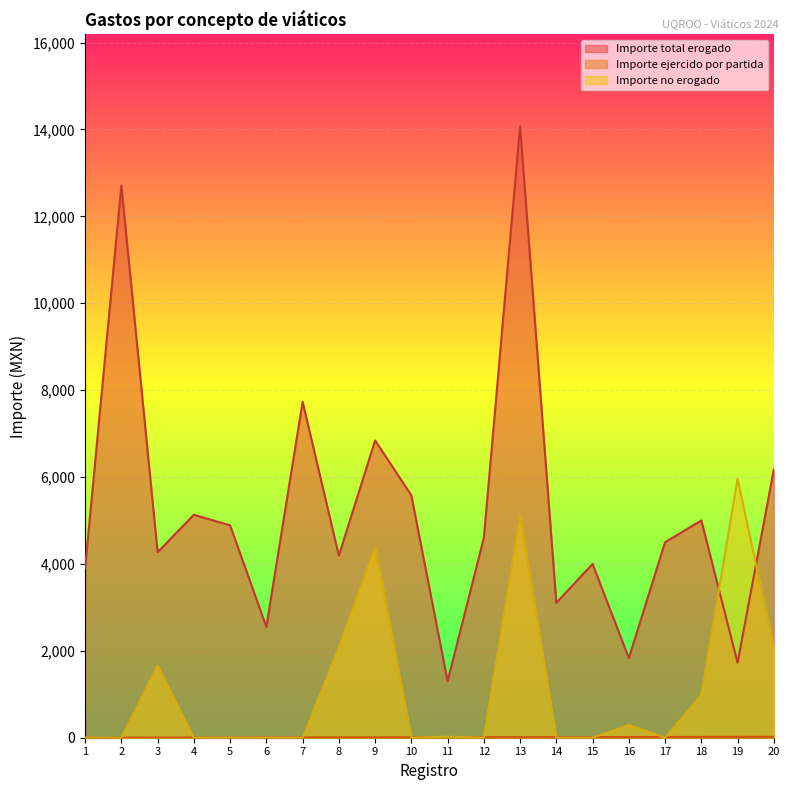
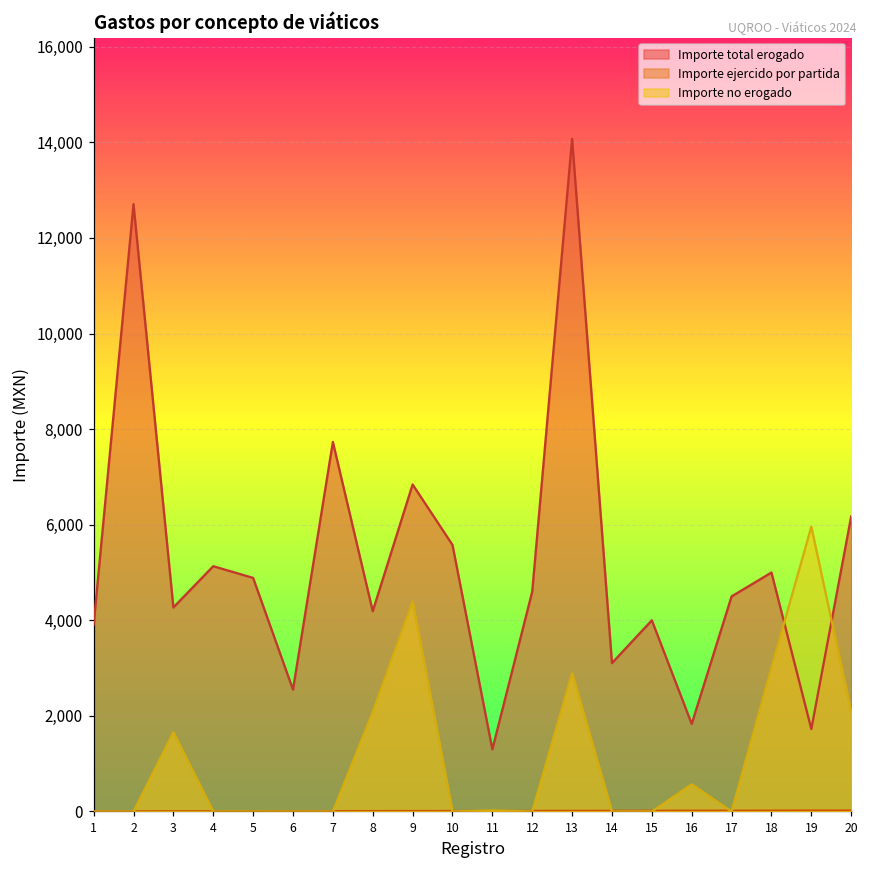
  {
    "Importe no erogado": {
      "3": "1,700",
      "8": "2,100",
      "9": "4,400",
-     "13": "5,100",
-     "16": "300",
-     "18": "1,000",
+     "13": "2,900",
+     "16": "600",
+     "18": "3,000",
      "19": "6,000",
      "20": "2,100"
    }
  }
